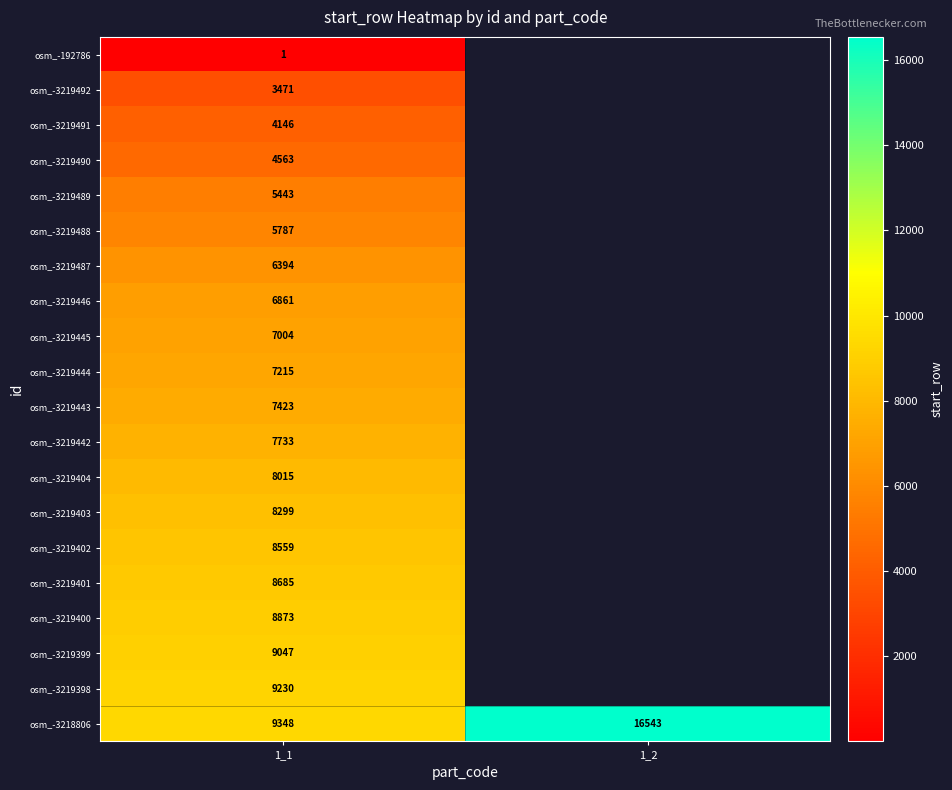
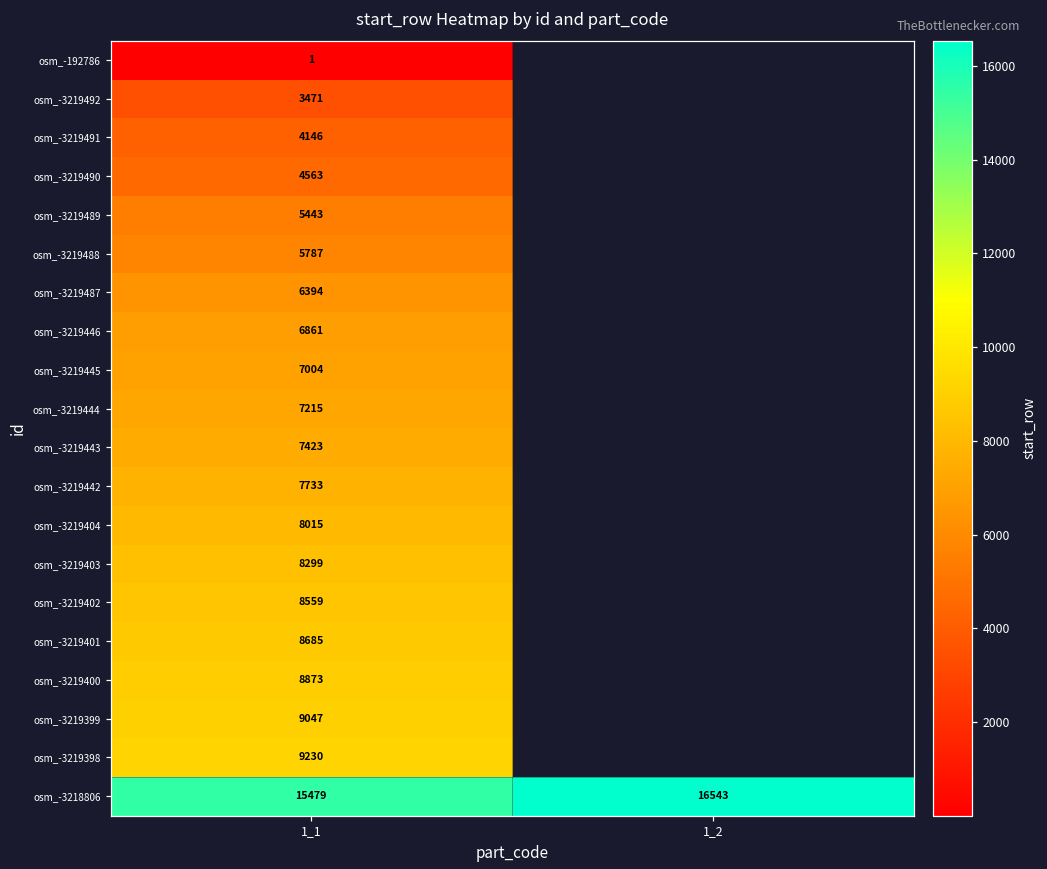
  {
    "osm_-192786": {
      "1_1": 1
    },
    "osm_-3219492": {
      "1_1": 3471
    },
    "osm_-3219491": {
      "1_1": 4146
    },
    "osm_-3219490": {
      "1_1": 4563
    },
    "osm_-3219489": {
      "1_1": 5443
    },
    "osm_-3219488": {
      "1_1": 5787
    },
    "osm_-3219487": {
      "1_1": 6394
    },
    "osm_-3219446": {
      "1_1": 6861
    },
    "osm_-3219445": {
      "1_1": 7004
    },
    "osm_-3219444": {
      "1_1": 7215
    },
    "osm_-3219443": {
      "1_1": 7423
    },
    "osm_-3219442": {
      "1_1": 7733
    },
    "osm_-3219404": {
      "1_1": 8015
    },
    "osm_-3219403": {
      "1_1": 8299
    },
    "osm_-3219402": {
      "1_1": 8559
    },
    "osm_-3219401": {
      "1_1": 8685
    },
    "osm_-3219400": {
      "1_1": 8873
    },
    "osm_-3219399": {
      "1_1": 9047
    },
    "osm_-3219398": {
      "1_1": 9230
    },
    "osm_-3218806": {
-     "1_1": 9348,
+     "1_1": 15479,
      "1_2": 16543
    }
  }
